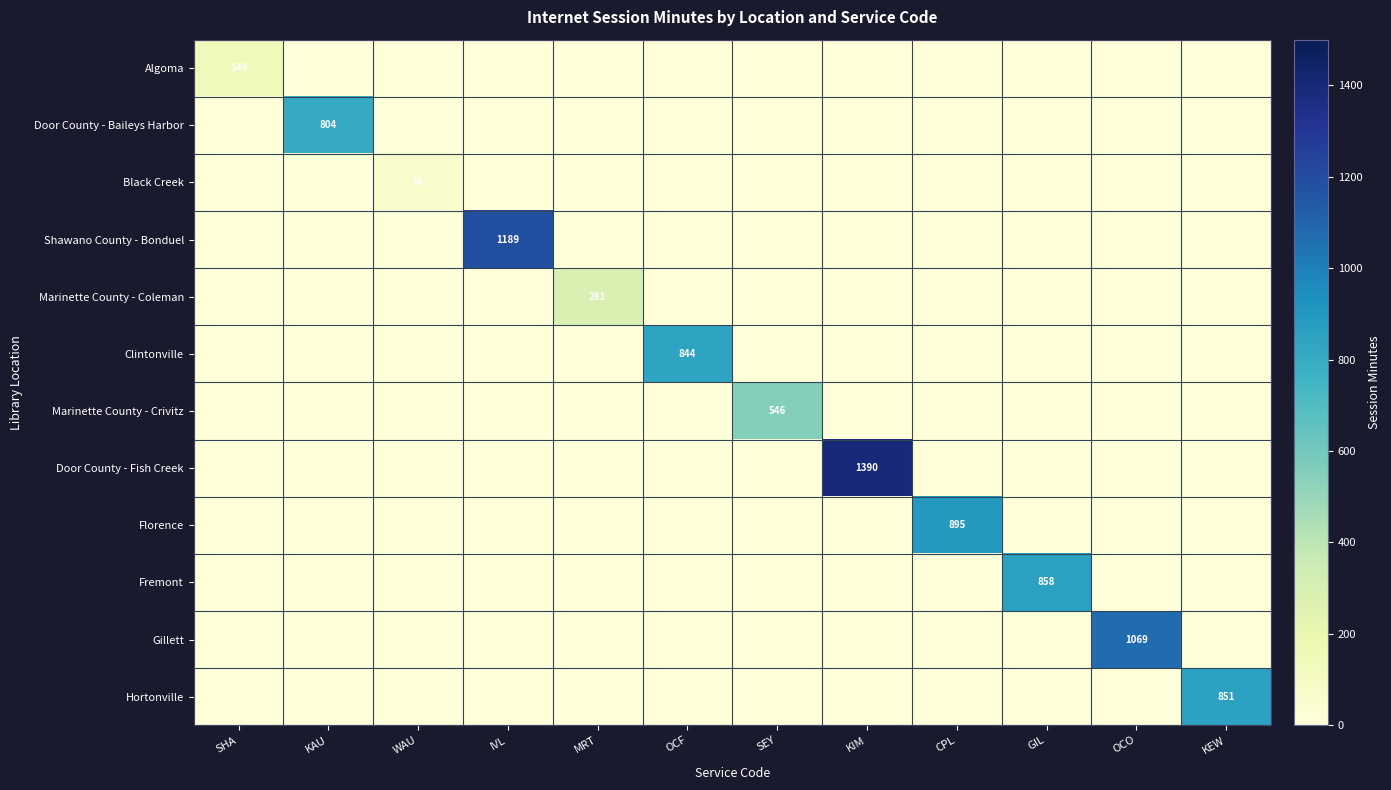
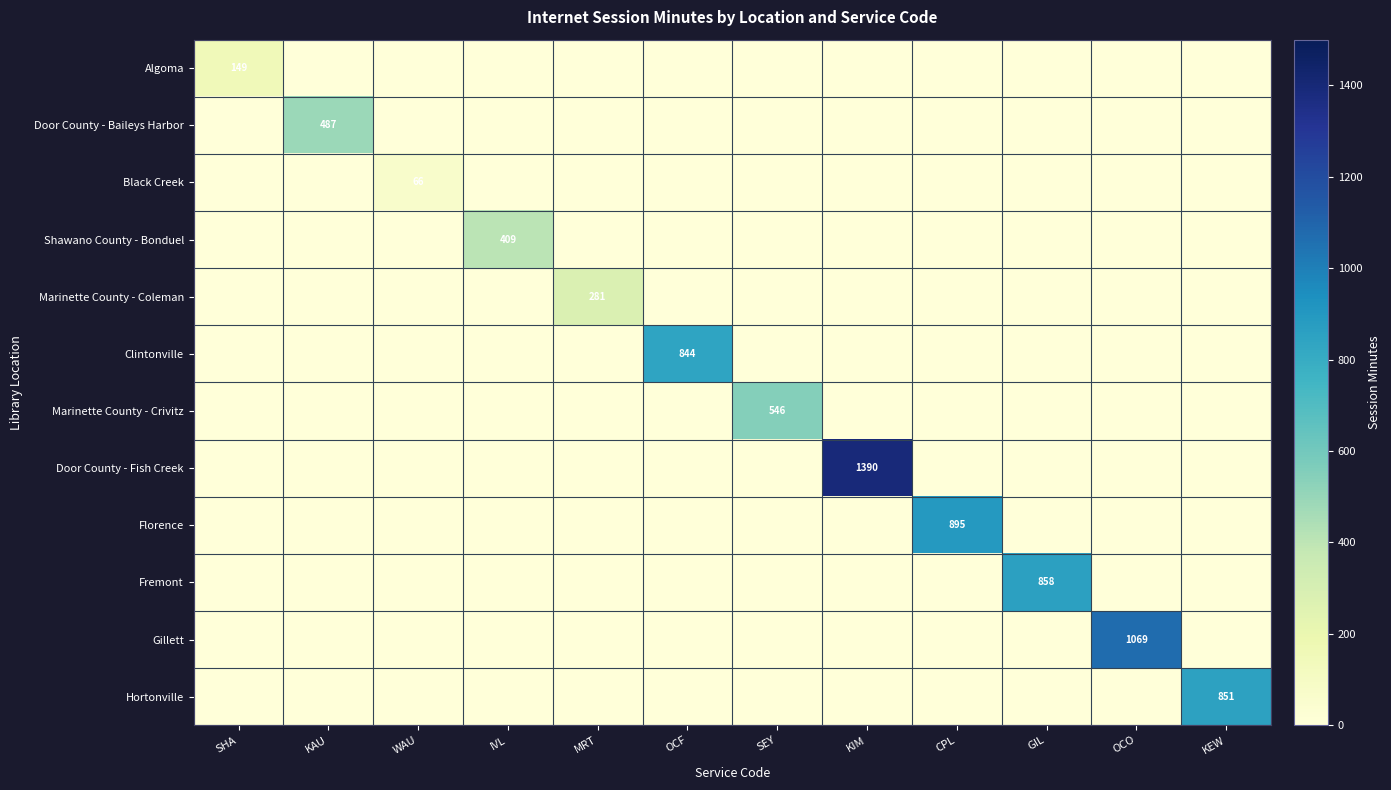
  {
    "Algoma": {
      "SHA": 149
    },
    "Door County - Baileys Harbor": {
-     "KAU": 804
+     "KAU": 487
    },
    "Black Creek": {
      "WAU": 66
    },
    "Shawano County - Bonduel": {
-     "IVL": 1189
+     "IVL": 409
    },
    "Marinette County - Coleman": {
      "MRT": 281
    },
    "Clintonville": {
      "OCF": 844
    },
    "Marinette County - Crivitz": {
      "SEY": 546
    },
    "Door County - Fish Creek": {
      "KIM": 1390
    },
    "Florence": {
      "CPL": 895
    },
    "Fremont": {
      "GIL": 858
    },
    "Gillett": {
      "OCO": 1069
    },
    "Hortonville": {
      "KEW": 851
    }
  }
